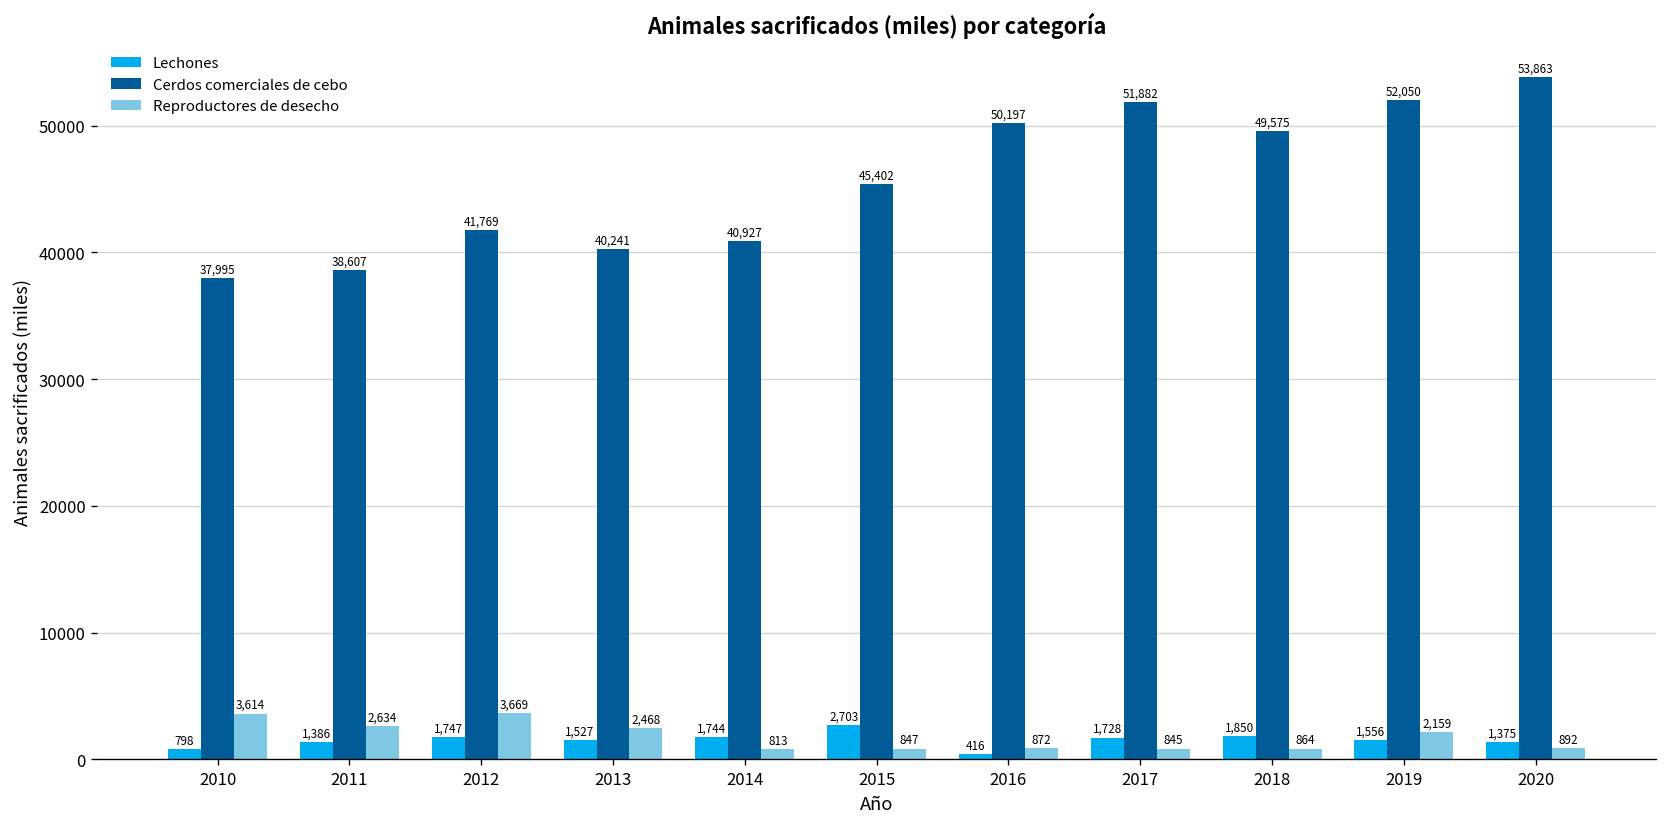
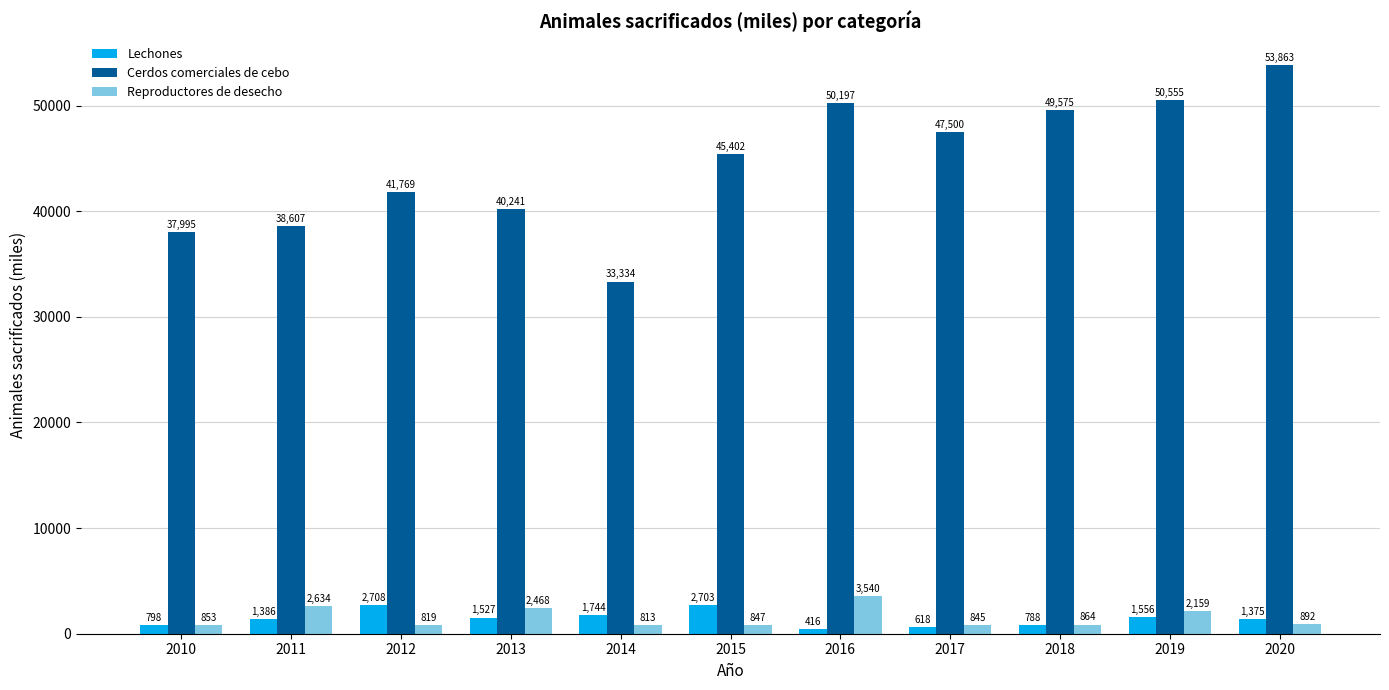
  {
    "Lechones": {
      "2010": "798",
      "2011": "1,386",
-     "2012": "1,747",
+     "2012": "2,708",
      "2013": "1,527",
      "2014": "1,744",
      "2015": "2,703",
      "2016": "416",
-     "2017": "1,728",
-     "2018": "1,850",
+     "2017": "618",
+     "2018": "788",
      "2019": "1,556",
      "2020": "1,375"
    },
    "Cerdos comerciales de cebo": {
      "2010": "37,995",
      "2011": "38,607",
      "2012": "41,769",
      "2013": "40,241",
-     "2014": "40,927",
+     "2014": "33,334",
      "2015": "45,402",
      "2016": "50,197",
-     "2017": "51,882",
+     "2017": "47,500",
      "2018": "49,575",
-     "2019": "52,050",
+     "2019": "50,555",
      "2020": "53,863"
    },
    "Reproductores de desecho": {
-     "2010": "3,614",
+     "2010": "853",
      "2011": "2,634",
-     "2012": "3,669",
+     "2012": "819",
      "2013": "2,468",
      "2014": "813",
      "2015": "847",
-     "2016": "872",
+     "2016": "3,540",
      "2017": "845",
      "2018": "864",
      "2019": "2,159",
      "2020": "892"
    }
  }
